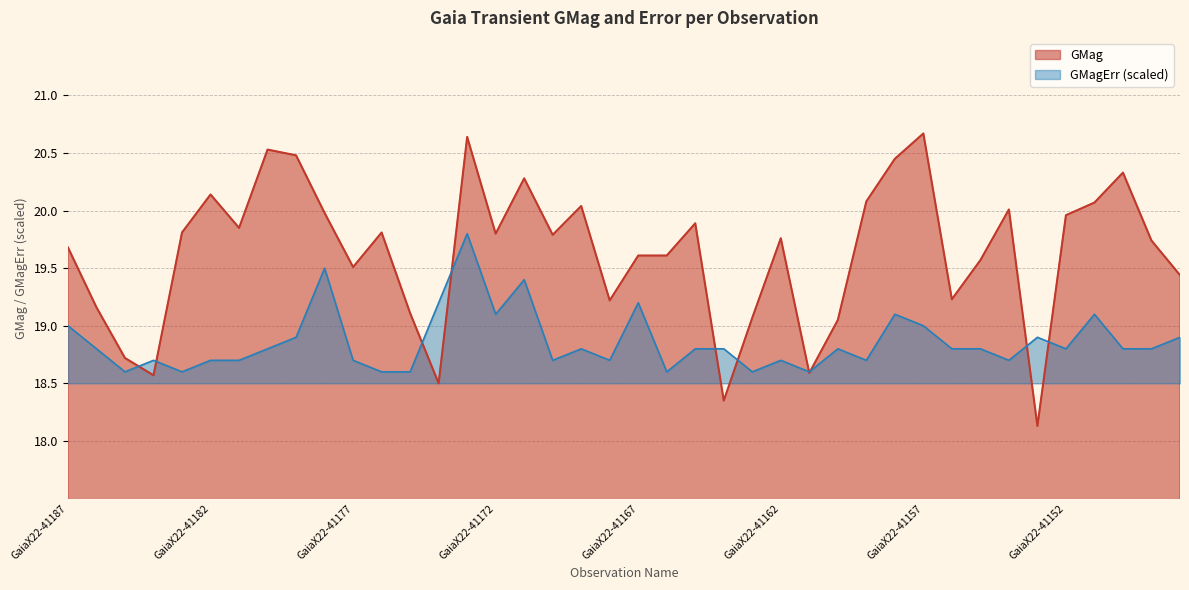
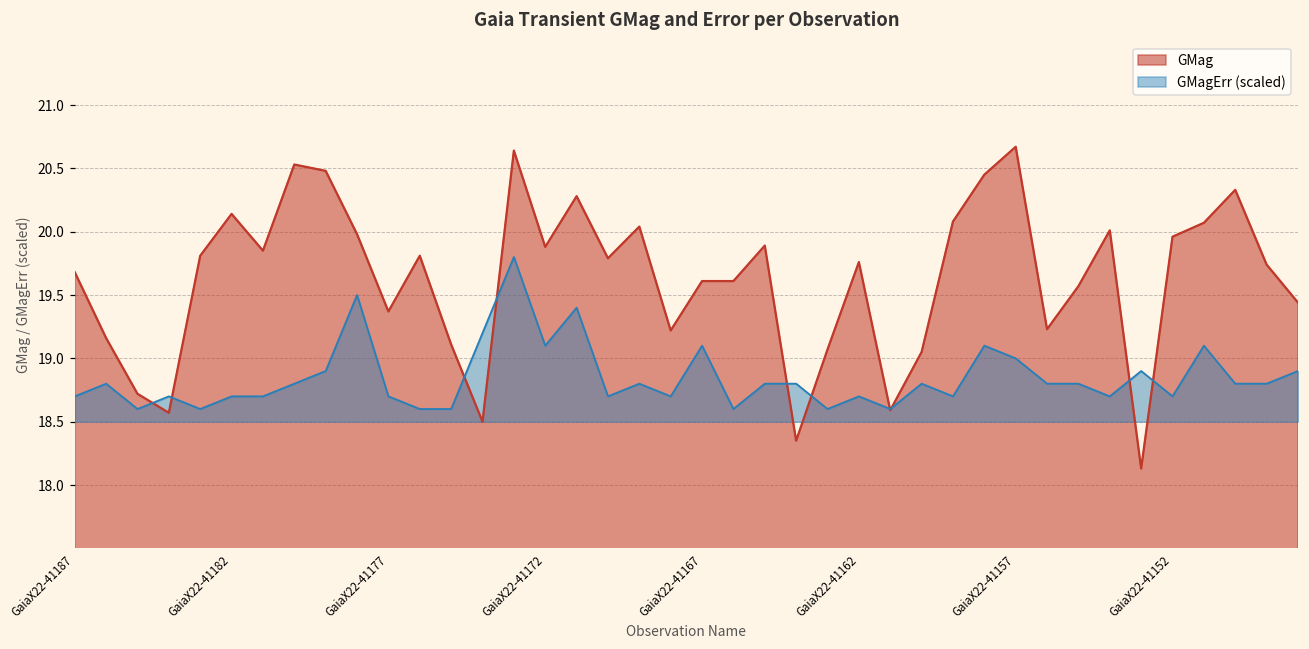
  {
    "GMag": {
      "GaiaX22-41187": 19.68,
      "GaiaX22-41182": 20.14,
-     "GaiaX22-41177": 19.51,
-     "GaiaX22-41172": 19.80,
+     "GaiaX22-41177": 19.37,
+     "GaiaX22-41172": 19.88,
      "GaiaX22-41167": 19.61,
      "GaiaX22-41162": 19.76,
      "GaiaX22-41157": 20.67,
      "GaiaX22-41152": 19.96
    },
    "GMagErr (scaled)": {
-     "GaiaX22-41187": 19.00,
+     "GaiaX22-41187": 18.70,
      "GaiaX22-41182": 18.70,
      "GaiaX22-41177": 18.70,
      "GaiaX22-41172": 19.10,
-     "GaiaX22-41167": 19.20,
+     "GaiaX22-41167": 19.10,
      "GaiaX22-41162": 18.70,
      "GaiaX22-41157": 19.00,
-     "GaiaX22-41152": 18.80
+     "GaiaX22-41152": 18.70
    }
  }
